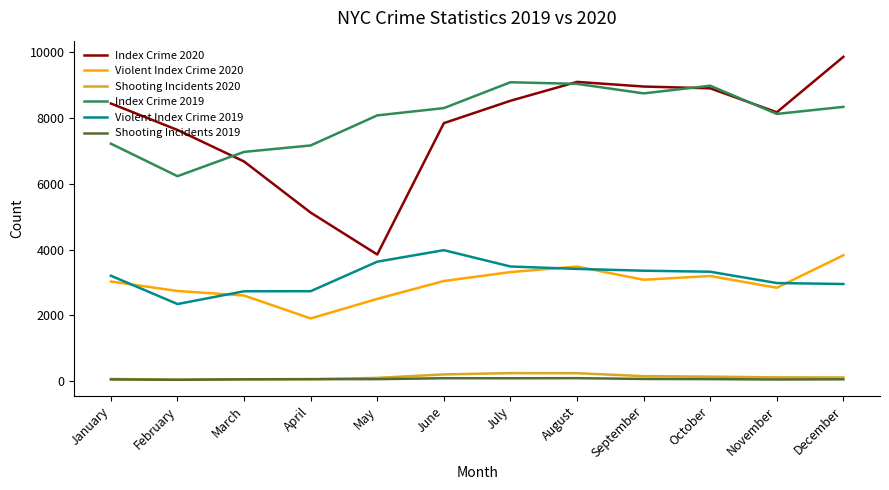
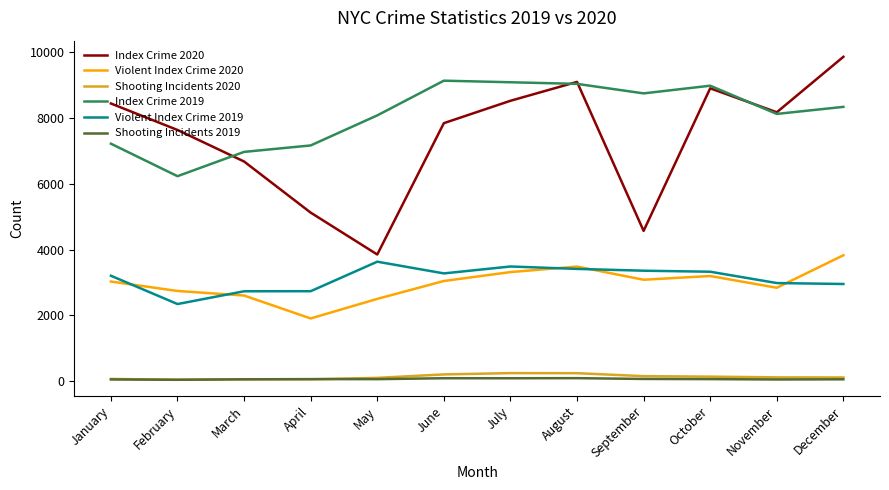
  {
    "Index Crime 2020": {
      "January": 8400,
      "February": 7600,
      "March": 6700,
      "April": 5100,
      "May": 3800,
      "June": 7800,
      "July": 8500,
-     "September": 9000,
+     "September": 4600,
      "October": 8900,
      "December": 9900
    },
    "Index Crime 2019": {
      "January": 7200,
      "February": 6200,
      "March": 7000,
      "April": 7200,
      "May": 8100,
-     "June": 8300,
+     "June": 9100,
      "July": 9100,
      "September": 8700,
      "October": 9000,
      "December": 8300
    },
    "Violent Index Crime 2019": {
      "January": 3200,
      "February": 2300,
      "March": 2700,
      "April": 2700,
      "May": 3600,
-     "June": 4000,
+     "June": 3300,
      "July": 3500,
      "September": 3400,
      "October": 3300,
      "November": 3000,
      "December": 3000
    },
    "Shooting Incidents 2019": {
      "June": 100,
      "July": 100,
      "August": 100,
      "September": 100
    }
  }
